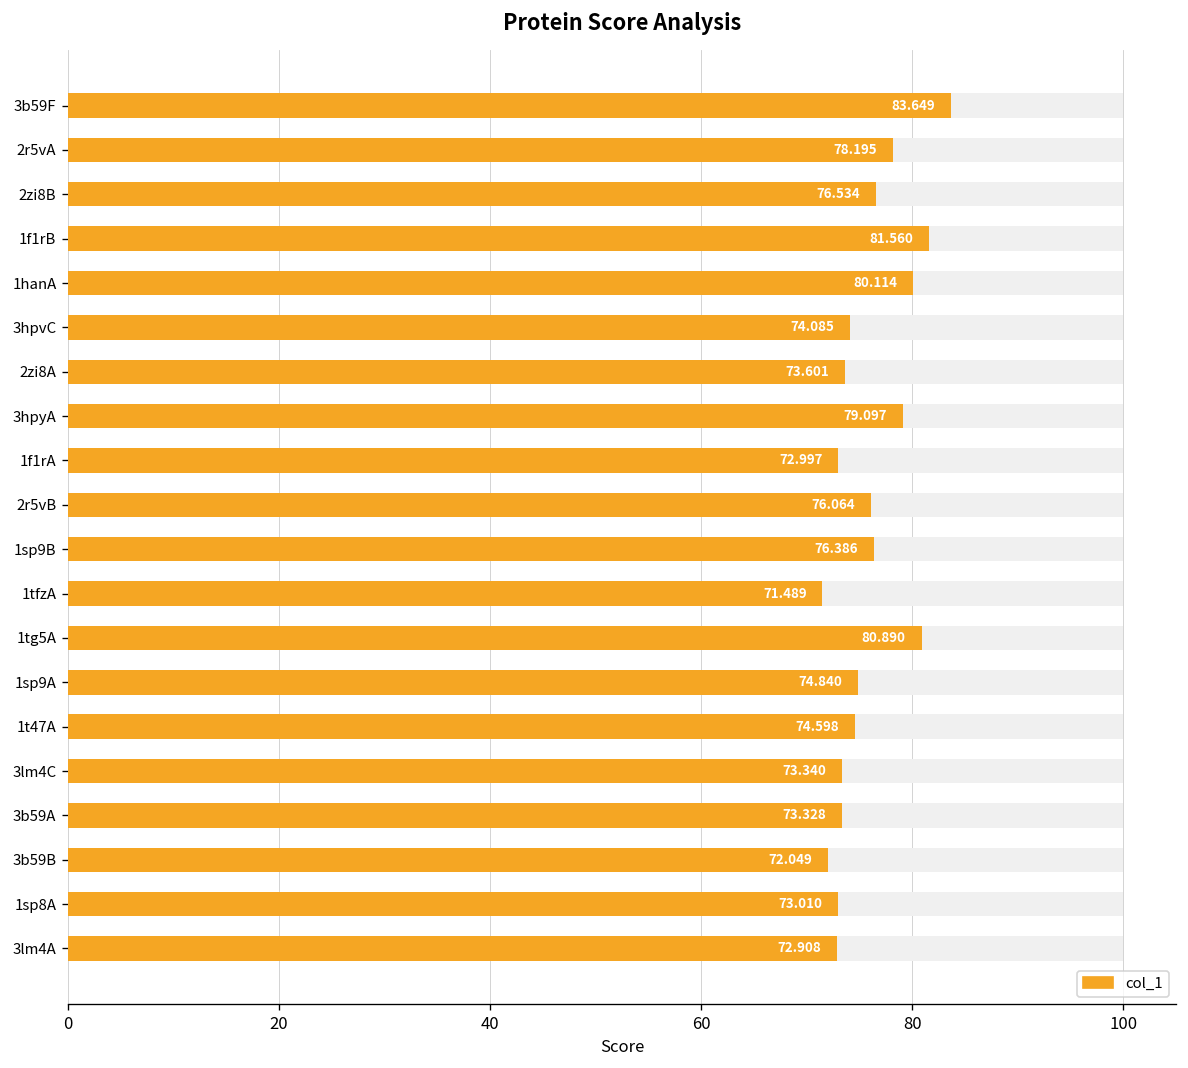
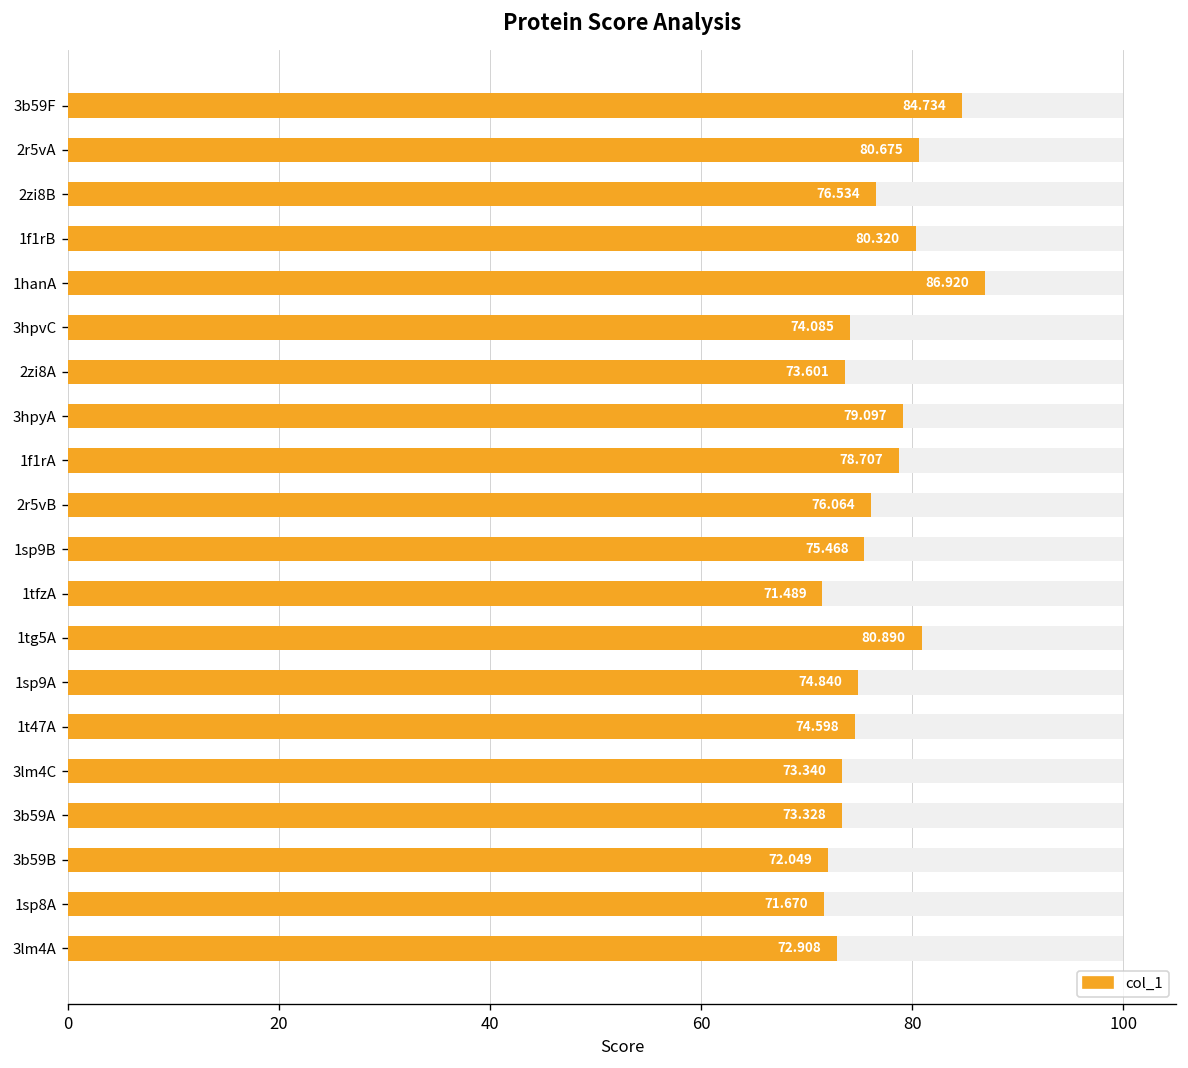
  {
    "col_1": {
-     "3b59F": 83.649,
-     "2r5vA": 78.195,
-     "1f1rB": 81.560,
-     "1hanA": 80.114,
-     "1f1rA": 72.997,
-     "1sp9B": 76.386,
-     "1sp8A": 73.010
+     "3b59F": 84.734,
+     "2r5vA": 80.675,
+     "1f1rB": 80.320,
+     "1hanA": 86.920,
+     "1f1rA": 78.707,
+     "1sp9B": 75.468,
+     "1sp8A": 71.670
    }
  }
